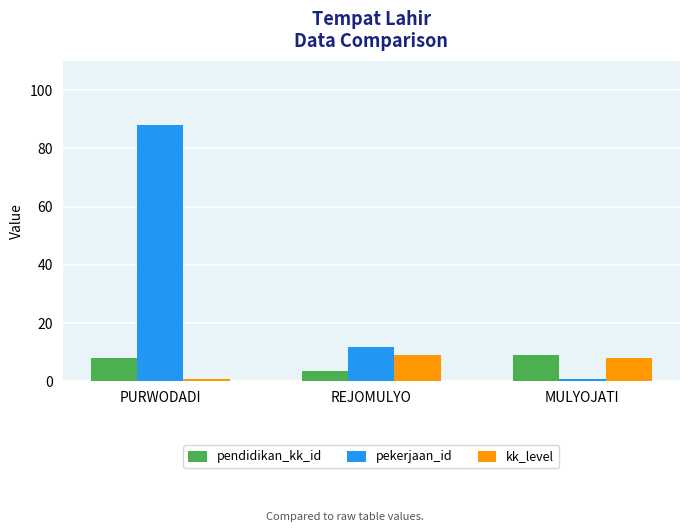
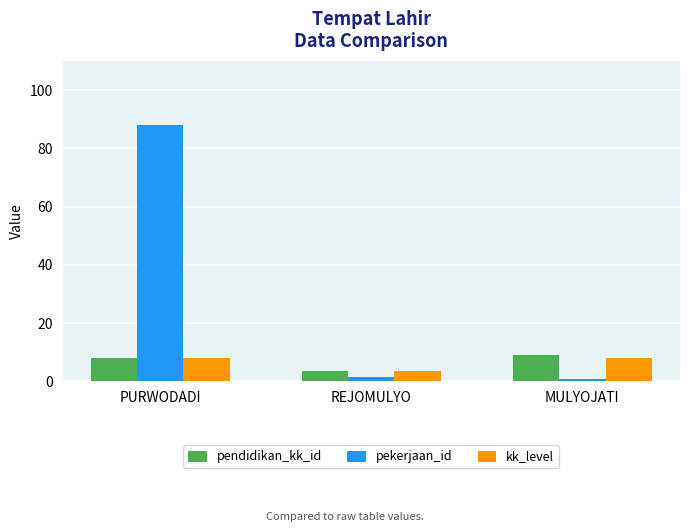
  {
    "pendidikan_kk_id": {
      "PURWODADI": 8,
      "REJOMULYO": 4,
      "MULYOJATI": 9
    },
    "pekerjaan_id": {
      "PURWODADI": 88,
-     "REJOMULYO": 12,
+     "REJOMULYO": 2,
      "MULYOJATI": 1
    },
    "kk_level": {
-     "PURWODADI": 1,
-     "REJOMULYO": 9,
+     "PURWODADI": 8,
+     "REJOMULYO": 4,
      "MULYOJATI": 8
    }
  }
